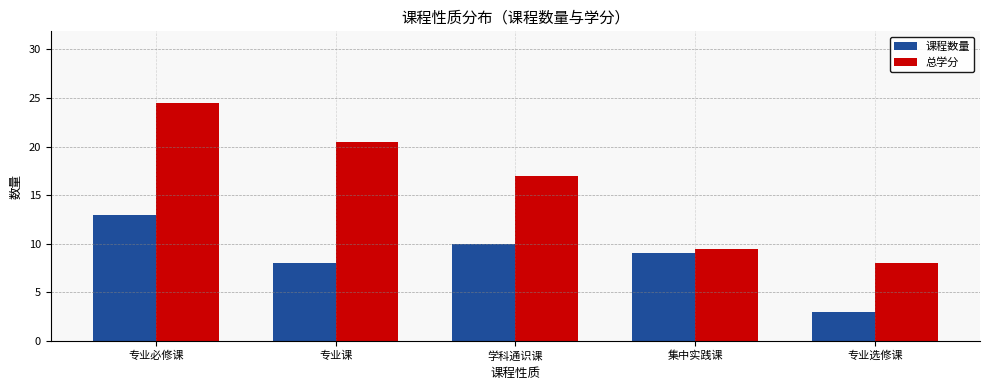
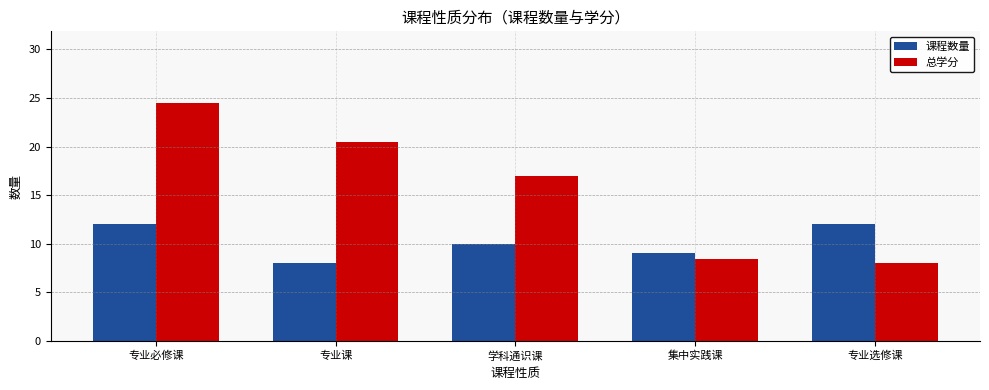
  {
    "课程数量": {
-     "专业必修课": 13,
+     "专业必修课": 12,
      "专业课": 8,
      "学科通识课": 10,
      "集中实践课": 9,
-     "专业选修课": 3
+     "专业选修课": 12
    },
    "总学分": {
      "专业必修课": 25,
      "专业课": 21,
      "学科通识课": 17,
-     "集中实践课": 10,
+     "集中实践课": 8,
      "专业选修课": 8
    }
  }
